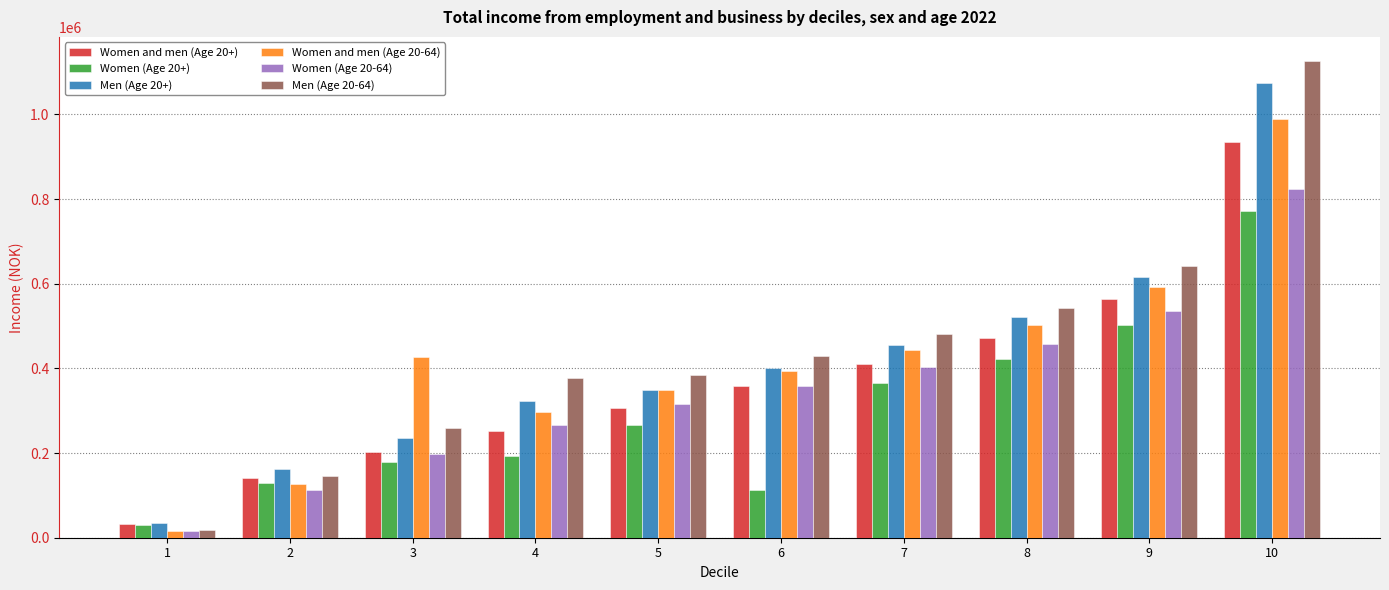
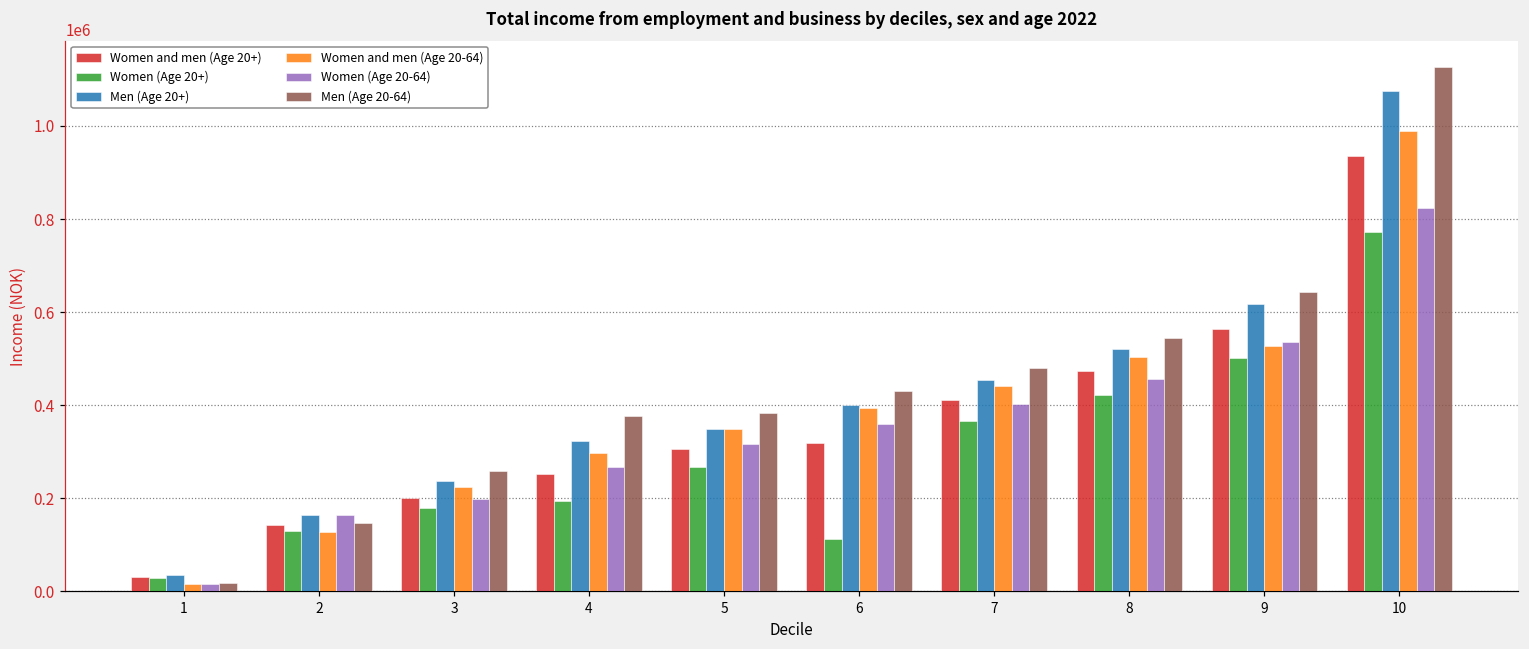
  {
    "Women and men (Age 20+)": {
      "1": 30000,
      "2": 140000,
      "3": 200000,
      "4": 250000,
      "5": 310000,
-     "6": 360000,
+     "6": 320000,
      "7": 410000,
      "8": 470000,
      "9": 560000,
      "10": 940000
    },
    "Women (Age 20+)": {
      "1": 30000,
      "2": 130000,
      "3": 180000,
      "4": 190000,
      "5": 270000,
      "6": 110000,
      "7": 370000,
      "8": 420000,
      "9": 500000,
      "10": 770000
    },
    "Men (Age 20+)": {
      "1": 40000,
      "2": 160000,
      "3": 240000,
      "4": 320000,
      "5": 350000,
      "6": 400000,
      "7": 450000,
      "8": 520000,
      "9": 620000,
      "10": 1070000
    },
    "Women and men (Age 20-64)": {
      "1": 20000,
      "2": 130000,
-     "3": 430000,
+     "3": 220000,
      "4": 300000,
      "5": 350000,
      "6": 390000,
      "7": 440000,
      "8": 500000,
-     "9": 590000,
+     "9": 530000,
      "10": 990000
    },
    "Women (Age 20-64)": {
      "1": 20000,
-     "2": 110000,
+     "2": 170000,
      "3": 200000,
      "4": 270000,
      "5": 320000,
      "6": 360000,
      "7": 400000,
      "8": 460000,
      "9": 540000,
      "10": 820000
    },
    "Men (Age 20-64)": {
      "1": 20000,
      "2": 150000,
      "3": 260000,
      "4": 380000,
      "5": 380000,
      "6": 430000,
      "7": 480000,
      "8": 540000,
      "9": 640000,
      "10": 1130000
    }
  }
